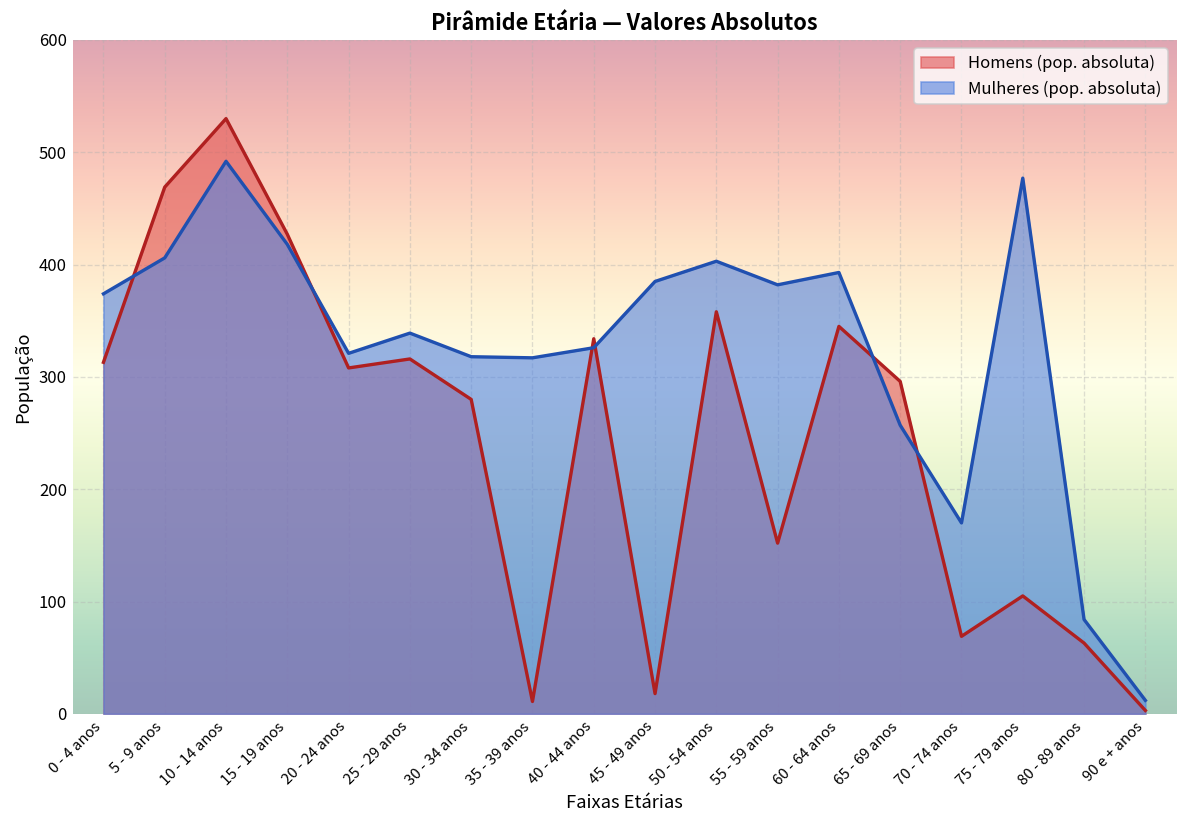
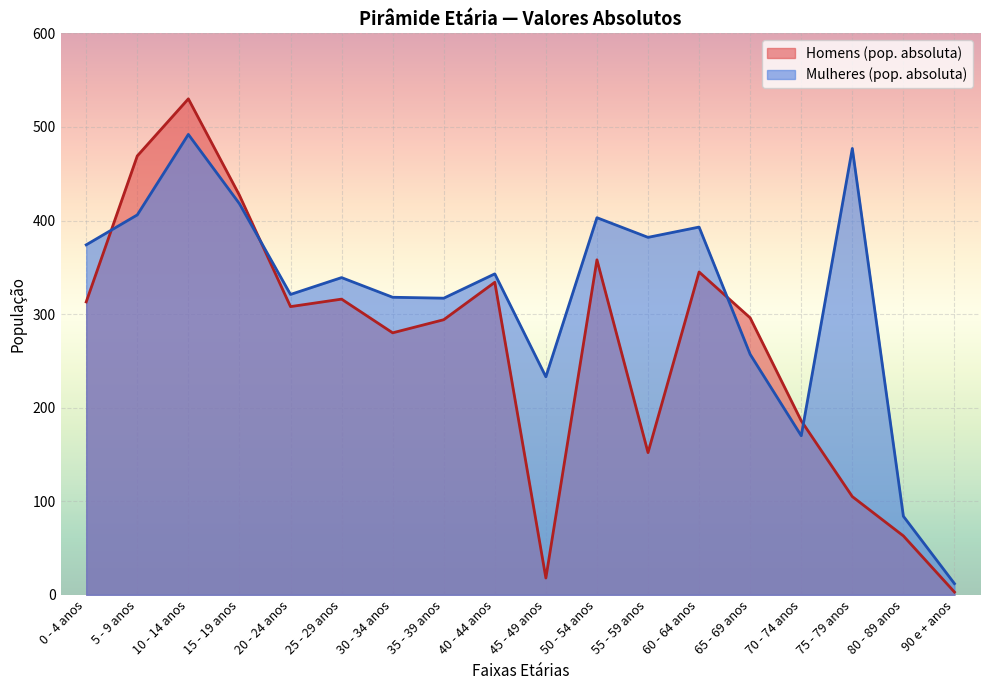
  {
    "Homens (pop. absoluta)": {
      "0 - 4 anos": 310,
      "5 - 9 anos": 470,
      "10 - 14 anos": 530,
      "15 - 19 anos": 430,
      "20 - 24 anos": 310,
      "25 - 29 anos": 320,
      "30 - 34 anos": 280,
-     "35 - 39 anos": 10,
+     "35 - 39 anos": 290,
      "40 - 44 anos": 330,
      "45 - 49 anos": 20,
      "50 - 54 anos": 360,
      "55 - 59 anos": 150,
      "60 - 64 anos": 350,
      "65 - 69 anos": 300,
-     "70 - 74 anos": 70,
+     "70 - 74 anos": 190,
      "75 - 79 anos": 110,
      "80 - 89 anos": 60,
      "90 e + anos": 0
    },
    "Mulheres (pop. absoluta)": {
      "0 - 4 anos": 370,
      "5 - 9 anos": 410,
      "10 - 14 anos": 490,
      "15 - 19 anos": 420,
      "20 - 24 anos": 320,
      "25 - 29 anos": 340,
      "30 - 34 anos": 320,
      "35 - 39 anos": 320,
-     "40 - 44 anos": 330,
-     "45 - 49 anos": 390,
+     "40 - 44 anos": 340,
+     "45 - 49 anos": 230,
      "50 - 54 anos": 400,
      "55 - 59 anos": 380,
      "60 - 64 anos": 390,
      "65 - 69 anos": 260,
      "70 - 74 anos": 170,
      "75 - 79 anos": 480,
      "80 - 89 anos": 80,
      "90 e + anos": 10
    }
  }
